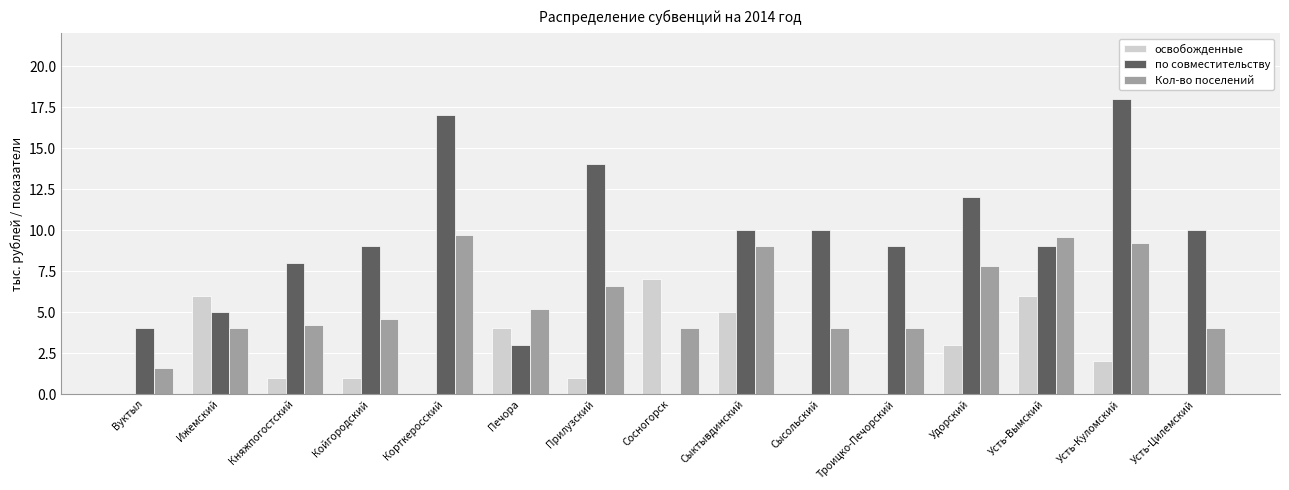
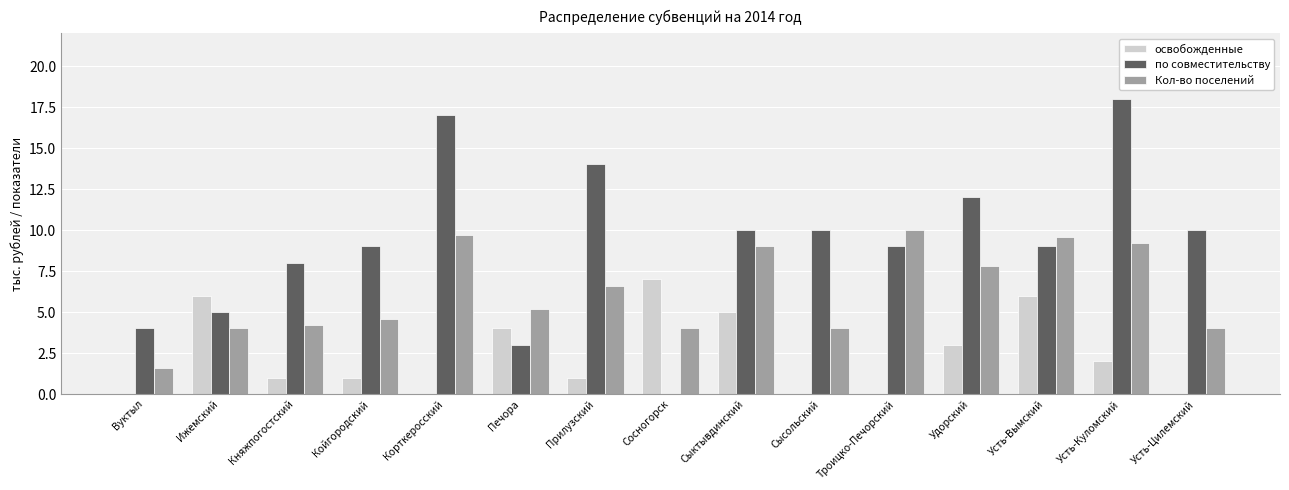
  {
    "освобожденные": {
      "Вуктыл": 0,
      "Ижемский": 6,
      "Княжпогостский": 1,
      "Койгородский": 1,
      "Корткеросский": 0,
      "Печора": 4,
      "Прилузский": 1,
      "Сосногорск": 7,
      "Сыктывдинский": 5,
      "Сысольский": 0,
      "Троицко-Печорский": 0,
      "Удорский": 3,
      "Усть-Вымский": 6,
      "Усть-Куломский": 2,
      "Усть-Цилемский": 0
    },
    "по совместительству": {
      "Вуктыл": 4,
      "Ижемский": 5,
      "Княжпогостский": 8,
      "Койгородский": 9,
      "Корткеросский": 17,
      "Печора": 3,
      "Прилузский": 14,
      "Сосногорск": 0,
      "Сыктывдинский": 10,
      "Сысольский": 10,
      "Троицко-Печорский": 9,
      "Удорский": 12,
      "Усть-Вымский": 9,
      "Усть-Куломский": 18,
      "Усть-Цилемский": 10
    },
    "Кол-во поселений": {
      "Вуктыл": 1.6,
      "Ижемский": 4,
      "Княжпогостский": 4.2,
      "Койгородский": 4.6,
      "Корткеросский": 9.7,
      "Печора": 5.2,
      "Прилузский": 6.6,
      "Сосногорск": 4,
      "Сыктывдинский": 9,
      "Сысольский": 4,
-     "Троицко-Печорский": 4,
+     "Троицко-Печорский": 10,
      "Удорский": 7.8,
      "Усть-Вымский": 9.6,
      "Усть-Куломский": 9.2,
      "Усть-Цилемский": 4
    }
  }
